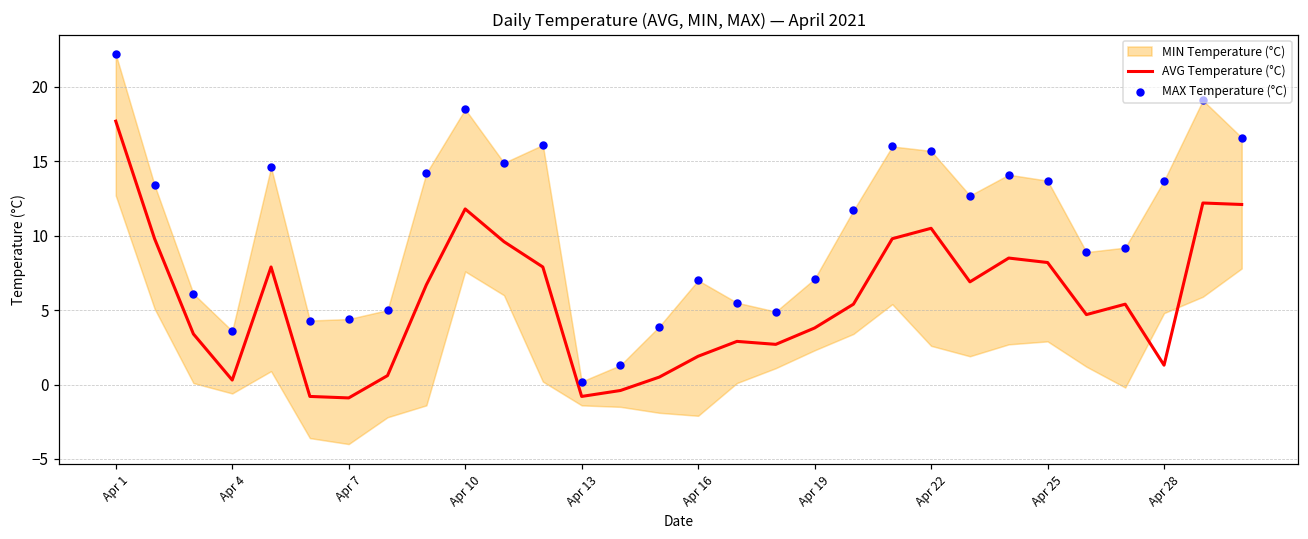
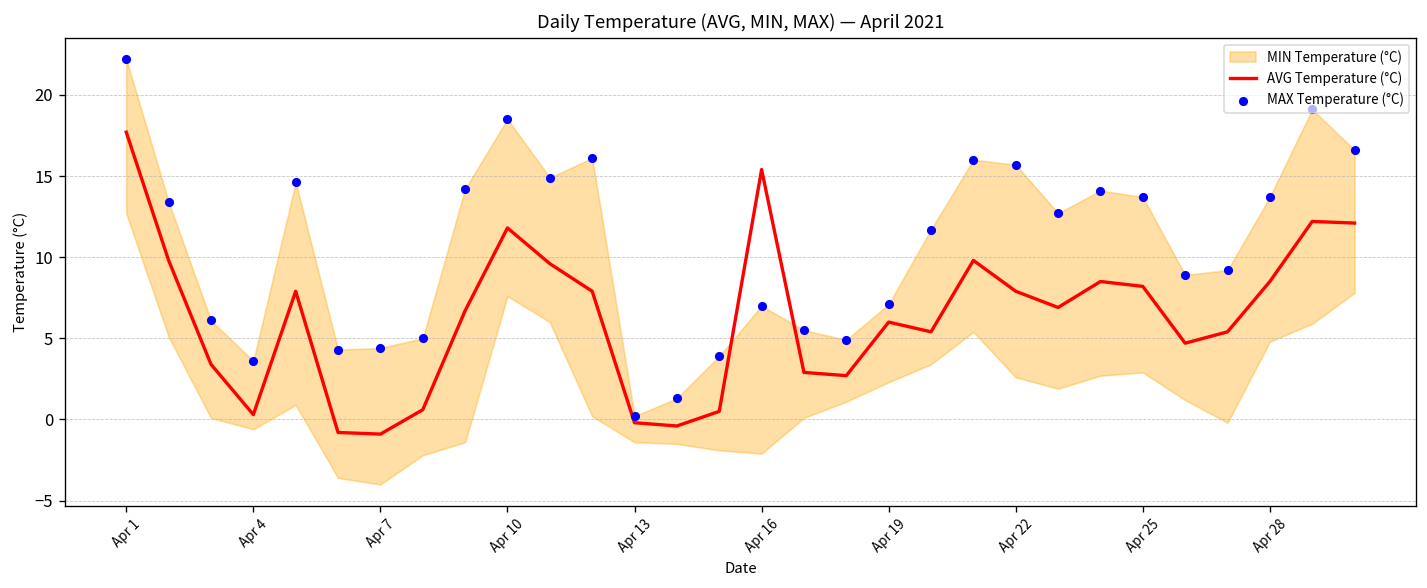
  {
    "AVG Temperature (°C)": {
      "Apr 1": 17.7,
      "Apr 4": 0.3,
      "Apr 7": -0.9,
      "Apr 10": 11.8,
-     "Apr 13": -0.8,
-     "Apr 16": 1.9,
-     "Apr 19": 3.8,
-     "Apr 22": 10.5,
+     "Apr 13": -0.2,
+     "Apr 16": 15.4,
+     "Apr 19": 6.0,
+     "Apr 22": 7.9,
      "Apr 25": 8.2,
-     "Apr 28": 1.3
+     "Apr 28": 8.5
    }
  }
